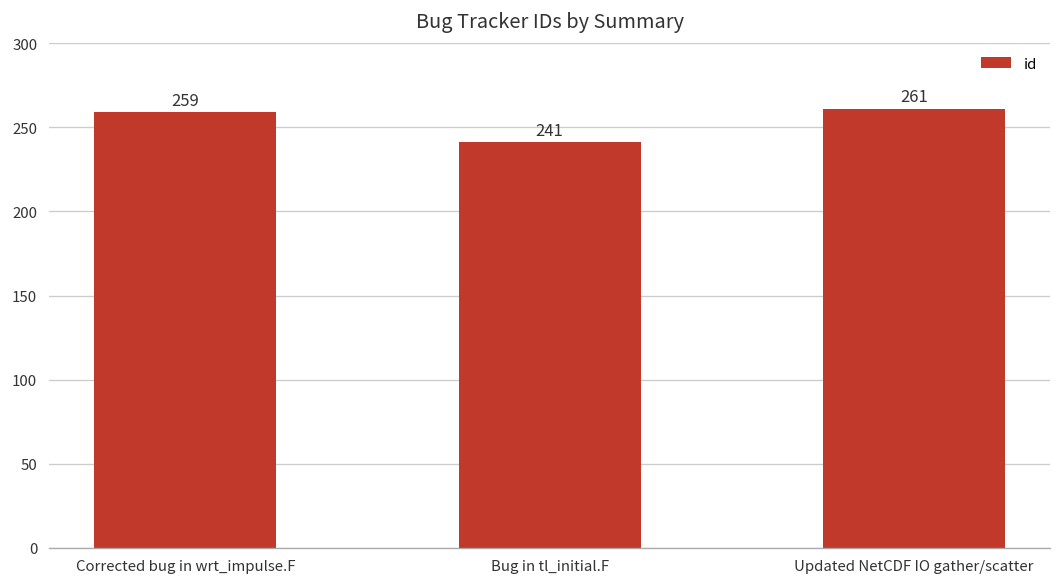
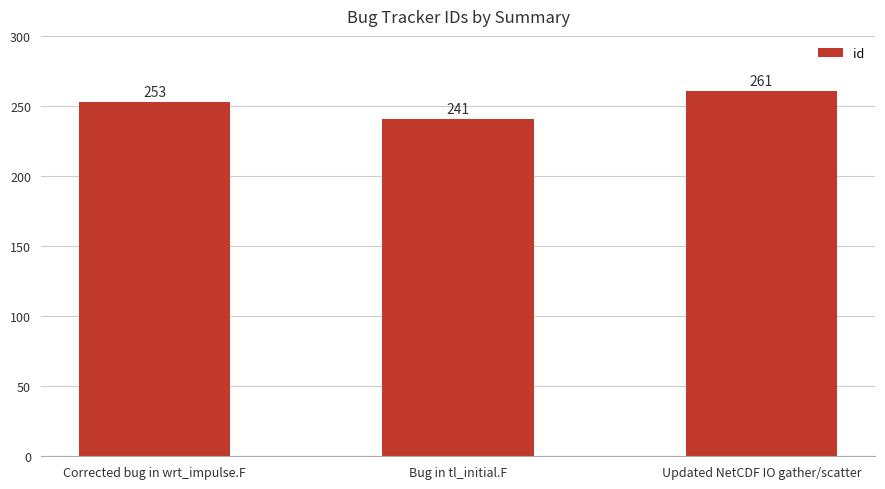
  {
-   "Corrected bug in wrt_impulse.F": 259,
+   "Corrected bug in wrt_impulse.F": 253,
    "Bug in tl_initial.F": 241,
    "Updated NetCDF IO gather/scatter": 261
  }
